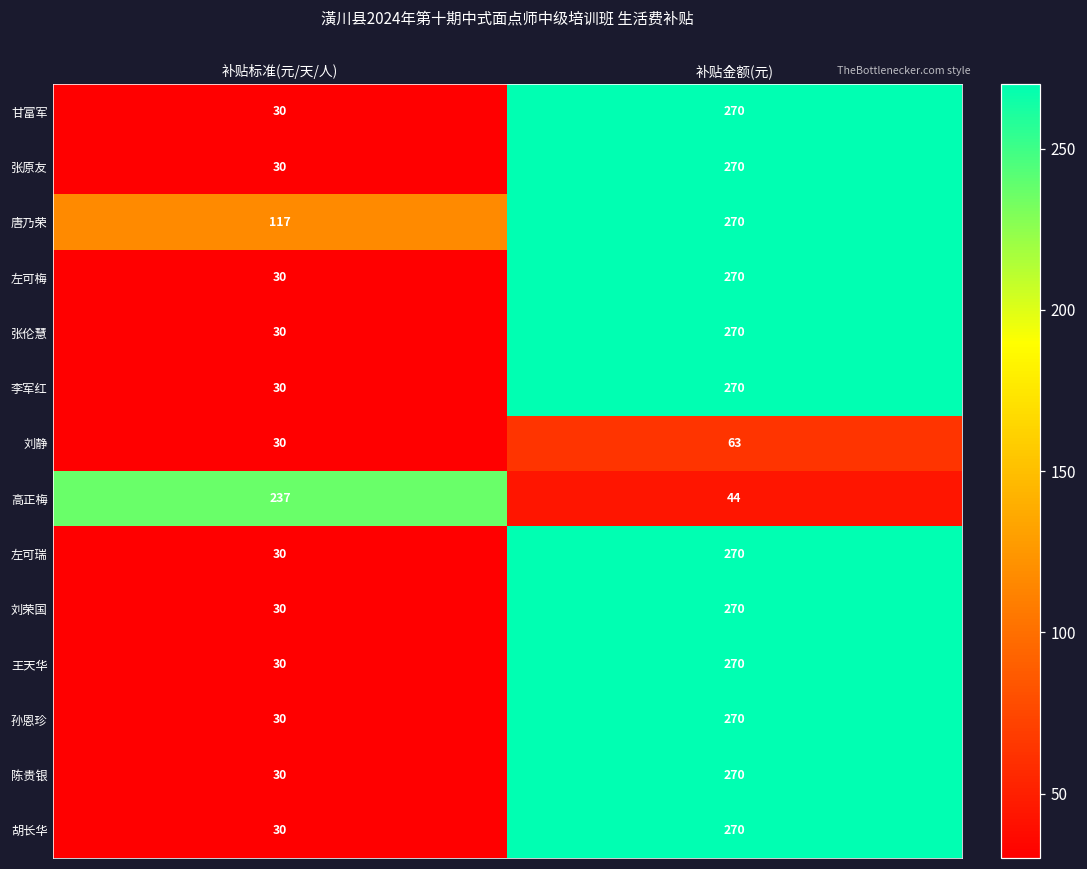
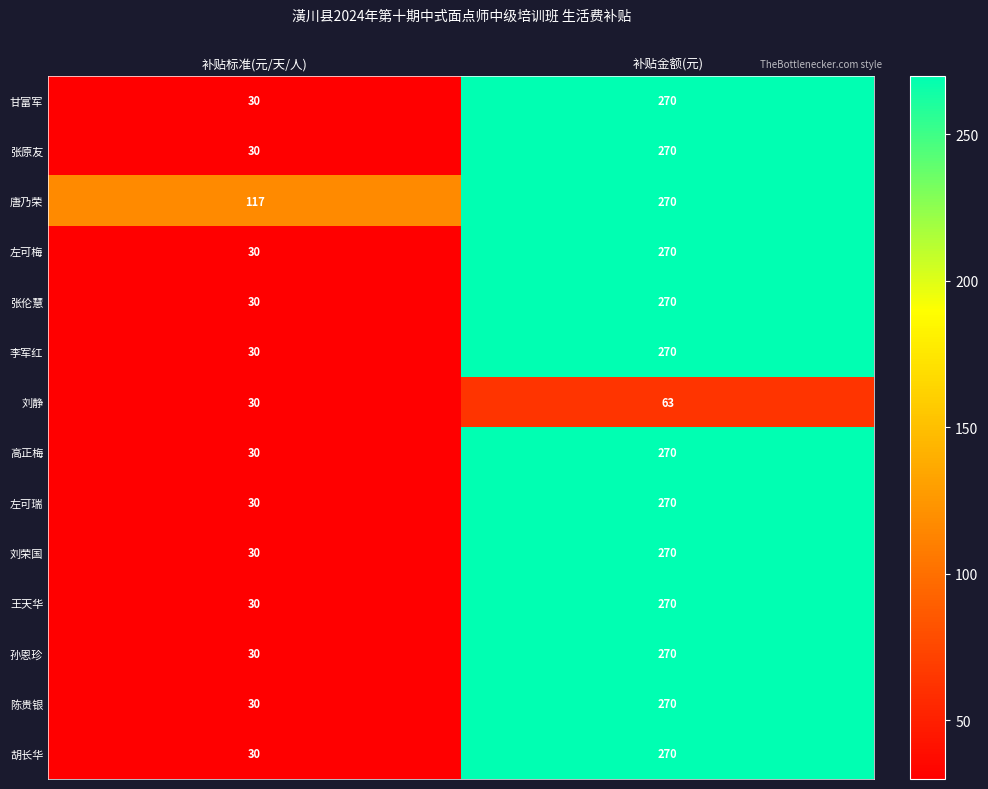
  {
    "甘富军": {
      "补贴标准(元/天/人)": 30,
      "补贴金额(元)": 270
    },
    "张原友": {
      "补贴标准(元/天/人)": 30,
      "补贴金额(元)": 270
    },
    "唐乃荣": {
      "补贴标准(元/天/人)": 117,
      "补贴金额(元)": 270
    },
    "左可梅": {
      "补贴标准(元/天/人)": 30,
      "补贴金额(元)": 270
    },
    "张伦慧": {
      "补贴标准(元/天/人)": 30,
      "补贴金额(元)": 270
    },
    "李军红": {
      "补贴标准(元/天/人)": 30,
      "补贴金额(元)": 270
    },
    "刘静": {
      "补贴标准(元/天/人)": 30,
      "补贴金额(元)": 63
    },
    "高正梅": {
-     "补贴标准(元/天/人)": 237,
-     "补贴金额(元)": 44
+     "补贴标准(元/天/人)": 30,
+     "补贴金额(元)": 270
    },
    "左可瑞": {
      "补贴标准(元/天/人)": 30,
      "补贴金额(元)": 270
    },
    "刘荣国": {
      "补贴标准(元/天/人)": 30,
      "补贴金额(元)": 270
    },
    "王天华": {
      "补贴标准(元/天/人)": 30,
      "补贴金额(元)": 270
    },
    "孙恩珍": {
      "补贴标准(元/天/人)": 30,
      "补贴金额(元)": 270
    },
    "陈贵银": {
      "补贴标准(元/天/人)": 30,
      "补贴金额(元)": 270
    },
    "胡长华": {
      "补贴标准(元/天/人)": 30,
      "补贴金额(元)": 270
    }
  }
